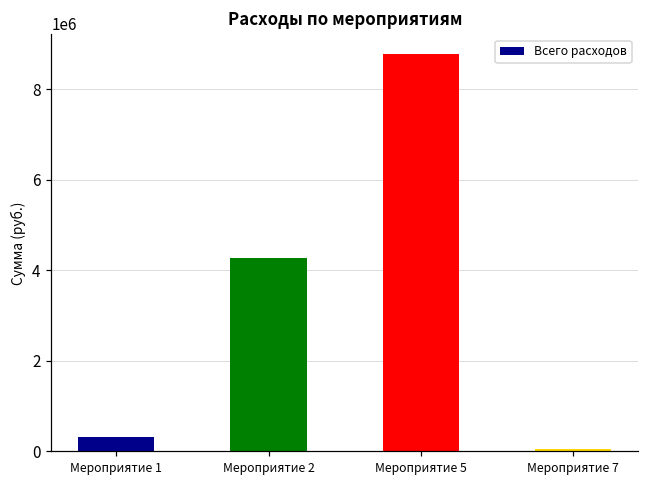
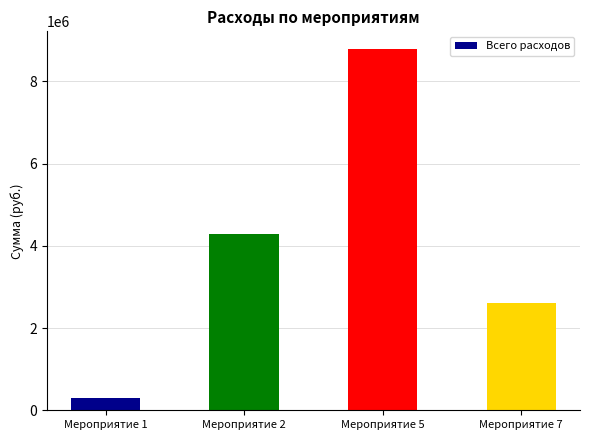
  {
    "Мероприятие 1": 300000,
    "Мероприятие 2": 4300000,
    "Мероприятие 5": 8800000,
-   "Мероприятие 7": 0
+   "Мероприятие 7": 2600000
  }
